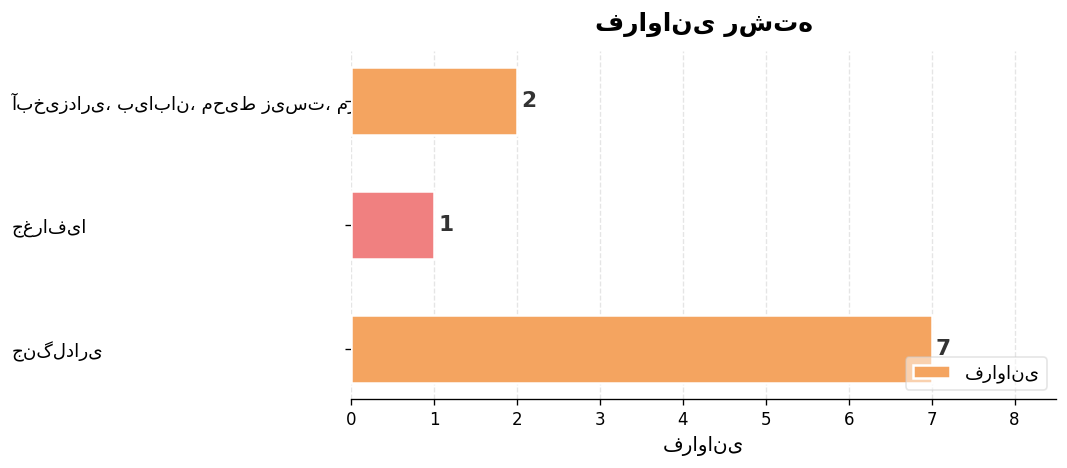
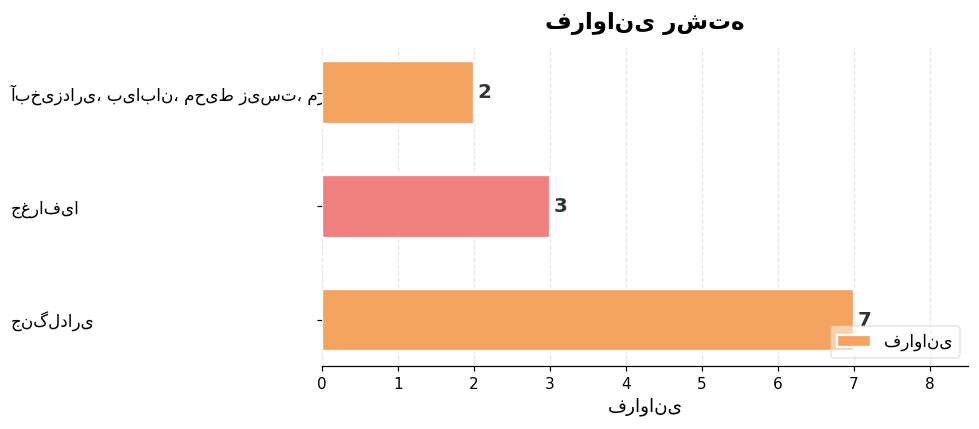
  {
    "آبخیزداری، بیابان، محیط زیست، مرتع": 2,
-   "جغرافیا": 1
+   "جغرافیا": 3
  }
